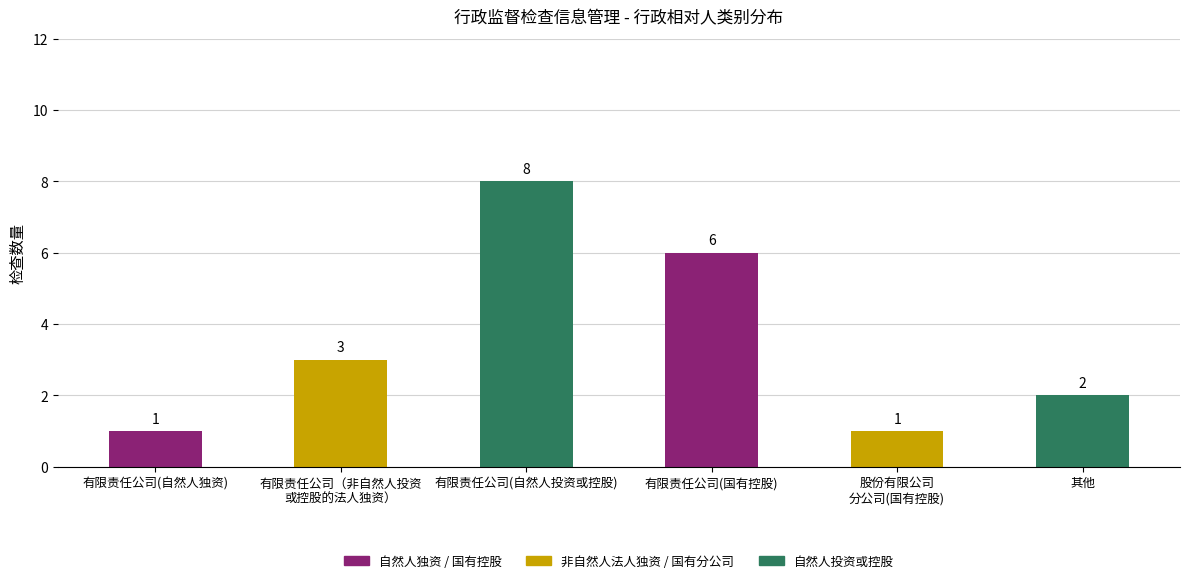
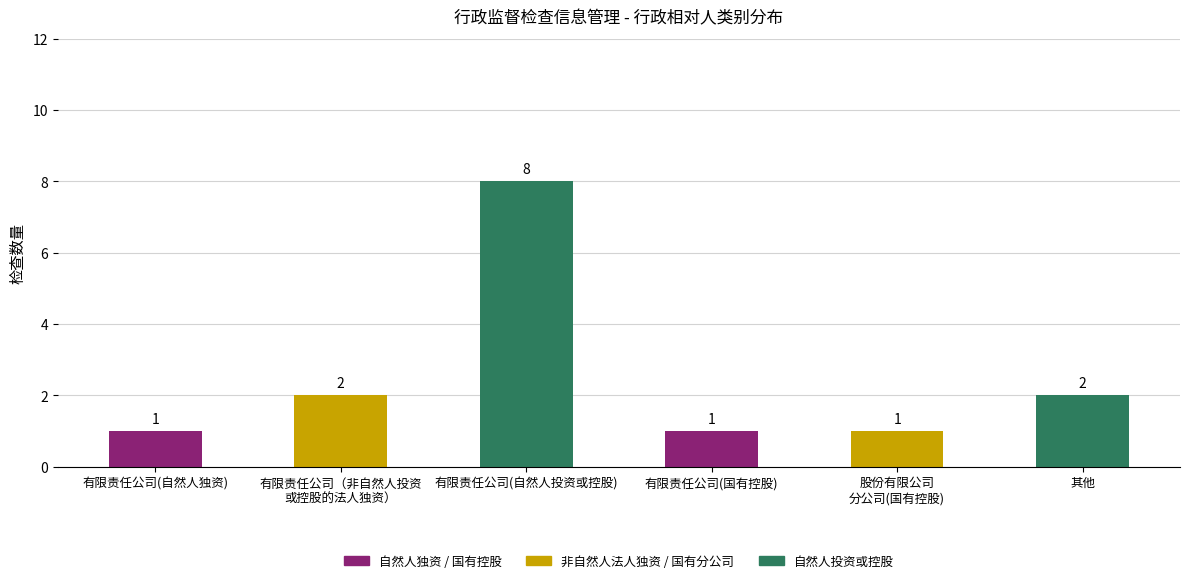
  {
    "有限责任公司(自然人独资)": 1,
-   "有限责任公司（非自然人投资 或控股的法人独资）": 3,
+   "有限责任公司（非自然人投资 或控股的法人独资）": 2,
    "有限责任公司(自然人投资或控股)": 8,
-   "有限责任公司(国有控股)": 6,
+   "有限责任公司(国有控股)": 1,
    "股份有限公司 分公司(国有控股)": 1,
    "其他": 2
  }
